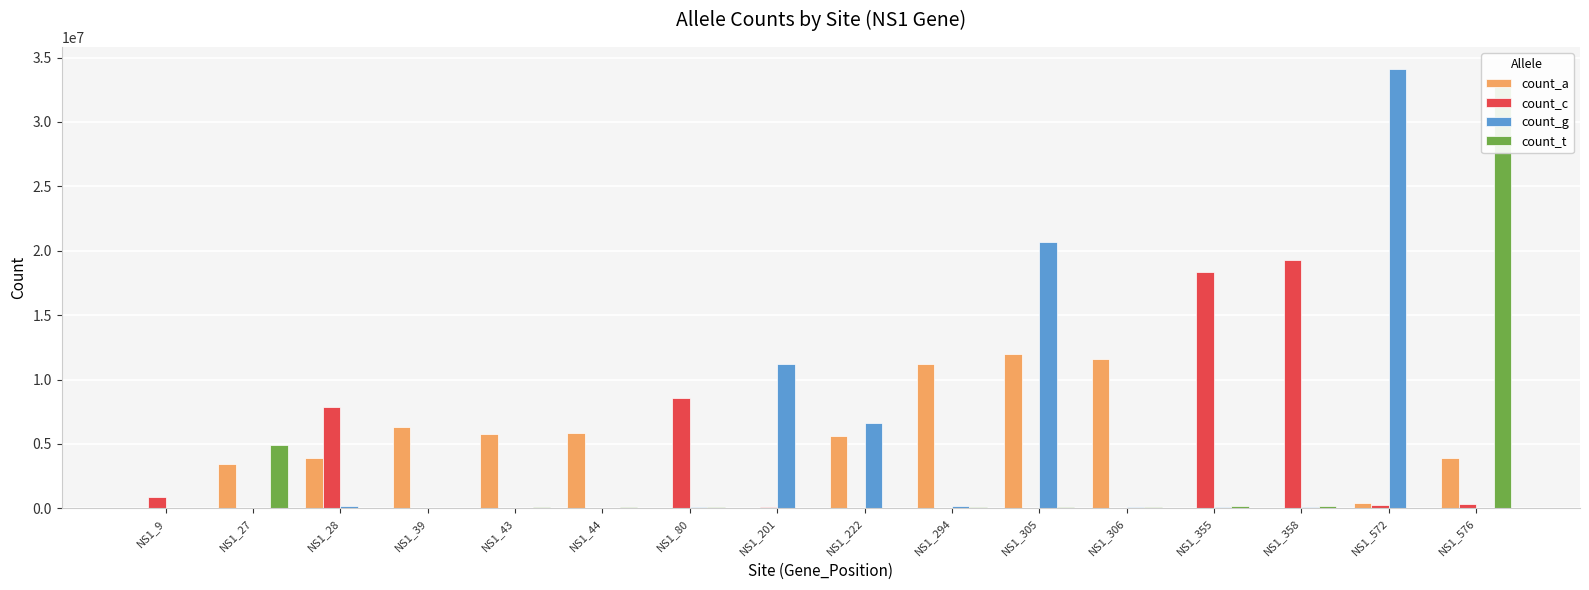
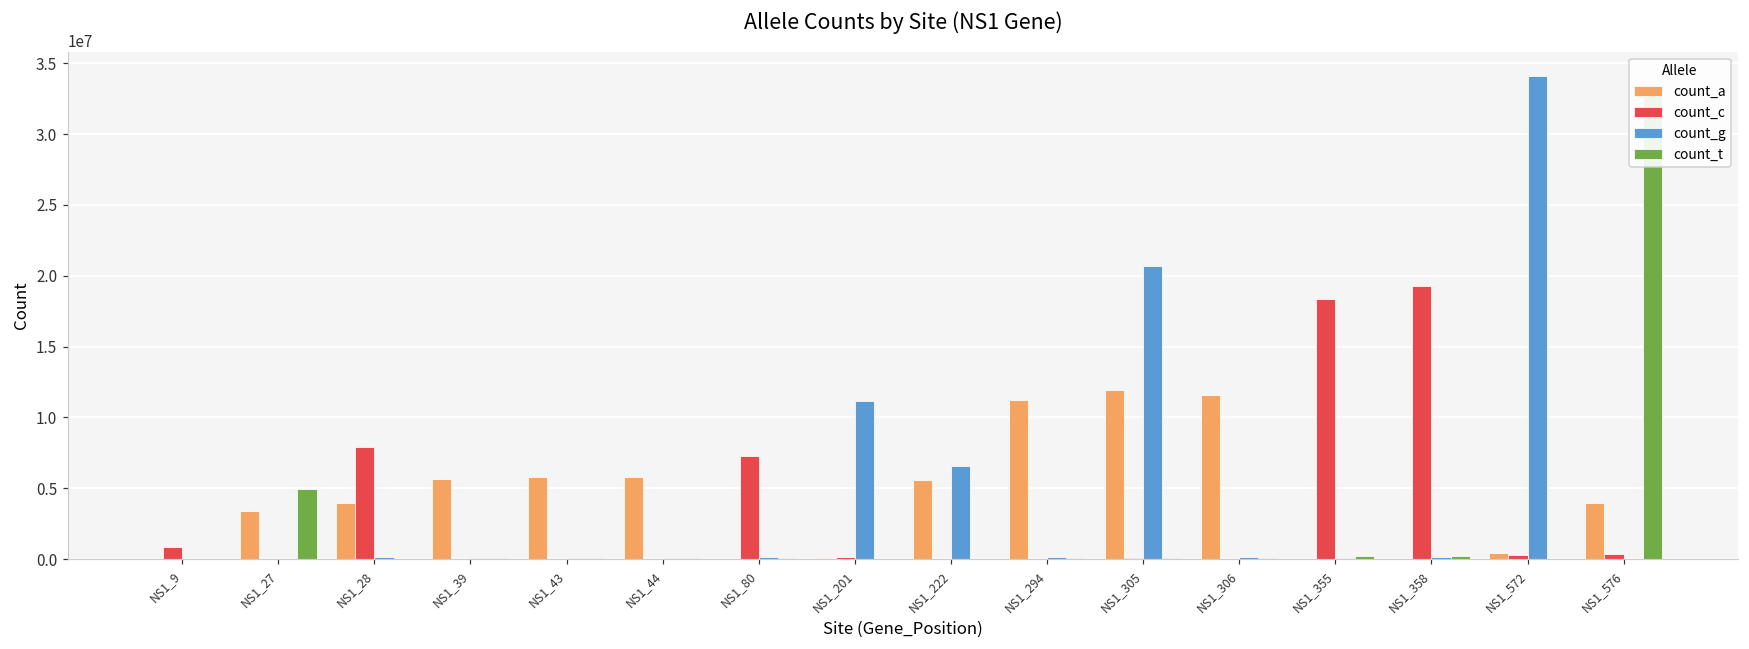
  {
    "count_a": {
      "NS1_27": 3400000,
      "NS1_28": 3900000,
-     "NS1_39": 6300000,
+     "NS1_39": 5700000,
      "NS1_43": 5800000,
      "NS1_44": 5800000,
      "NS1_222": 5600000,
      "NS1_294": 11200000,
      "NS1_305": 12000000,
      "NS1_306": 11600000,
      "NS1_572": 400000,
      "NS1_576": 3900000
    },
    "count_c": {
      "NS1_9": 900000,
      "NS1_28": 7900000,
-     "NS1_80": 8600000,
+     "NS1_80": 7300000,
      "NS1_355": 18300000,
      "NS1_358": 19300000,
      "NS1_572": 300000,
      "NS1_576": 400000
    },
    "count_g": {
      "NS1_201": 11200000,
      "NS1_222": 6600000,
      "NS1_305": 20700000,
      "NS1_572": 34100000
    },
    "count_t": {
      "NS1_27": 4900000,
      "NS1_358": 200000
    }
  }
